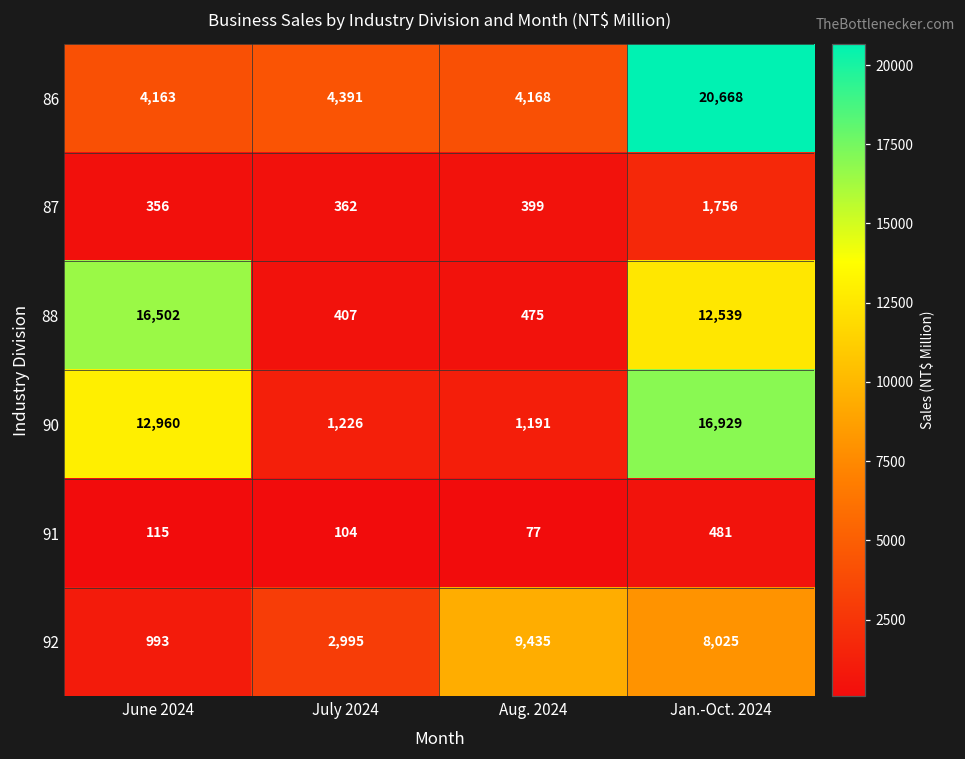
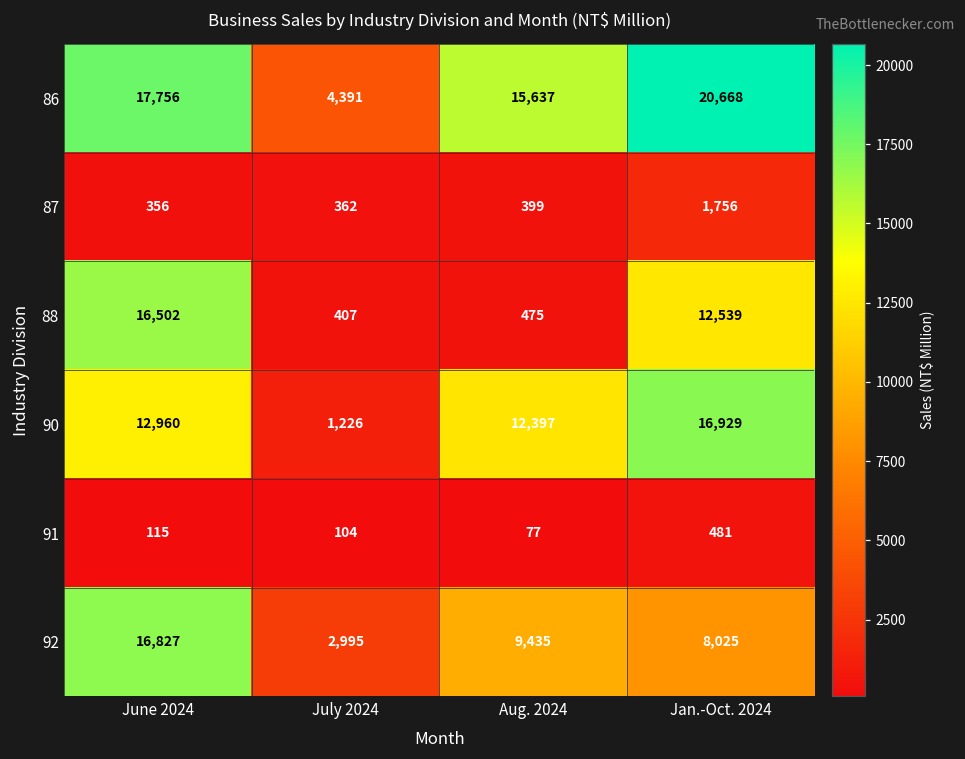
  {
    "86": {
-     "June 2024": "4,163",
+     "June 2024": "17,756",
      "July 2024": "4,391",
-     "Aug. 2024": "4,168",
+     "Aug. 2024": "15,637",
      "Jan.-Oct. 2024": "20,668"
    },
    "87": {
      "June 2024": "356",
      "July 2024": "362",
      "Aug. 2024": "399",
      "Jan.-Oct. 2024": "1,756"
    },
    "88": {
      "June 2024": "16,502",
      "July 2024": "407",
      "Aug. 2024": "475",
      "Jan.-Oct. 2024": "12,539"
    },
    "90": {
      "June 2024": "12,960",
      "July 2024": "1,226",
-     "Aug. 2024": "1,191",
+     "Aug. 2024": "12,397",
      "Jan.-Oct. 2024": "16,929"
    },
    "91": {
      "June 2024": "115",
      "July 2024": "104",
      "Aug. 2024": "77",
      "Jan.-Oct. 2024": "481"
    },
    "92": {
-     "June 2024": "993",
+     "June 2024": "16,827",
      "July 2024": "2,995",
      "Aug. 2024": "9,435",
      "Jan.-Oct. 2024": "8,025"
    }
  }
